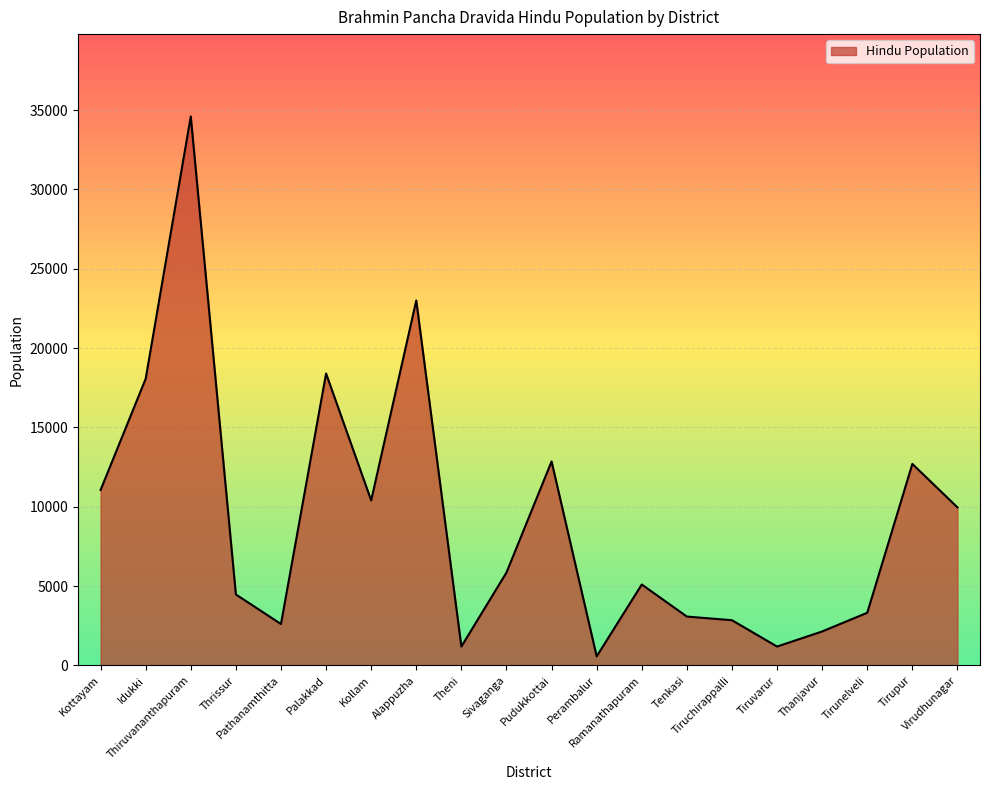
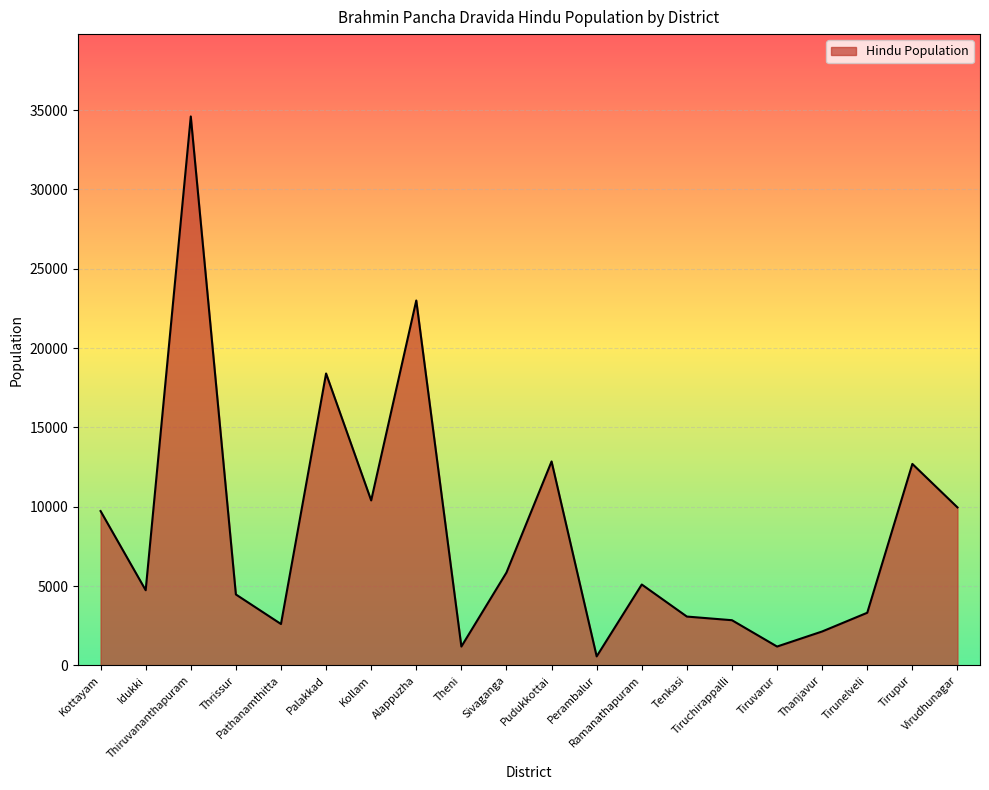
  {
-   "Kottayam": 11100,
-   "Idukki": 18100,
+   "Kottayam": 9700,
+   "Idukki": 4700,
    "Thiruvananthapuram": 34600,
    "Thrissur": 4500,
    "Pathanamthitta": 2600,
    "Palakkad": 18400,
    "Kollam": 10400,
    "Alappuzha": 23000,
    "Theni": 1200,
    "Sivaganga": 5900,
    "Pudukkottai": 12900,
    "Perambalur": 600,
    "Ramanathapuram": 5100,
    "Tenkasi": 3100,
    "Tiruchirappalli": 2900,
    "Tiruvarur": 1200,
    "Thanjavur": 2100,
    "Tirunelveli": 3300,
    "Tirupur": 12700,
    "Virudhunagar": 10000
  }
